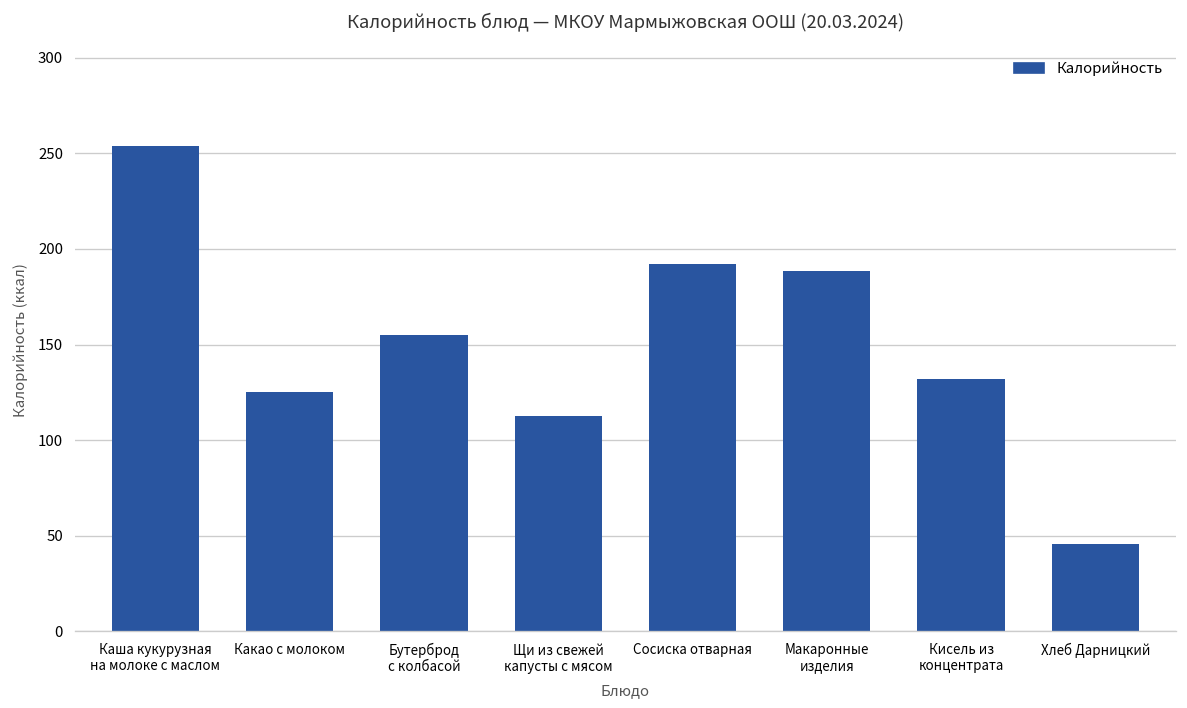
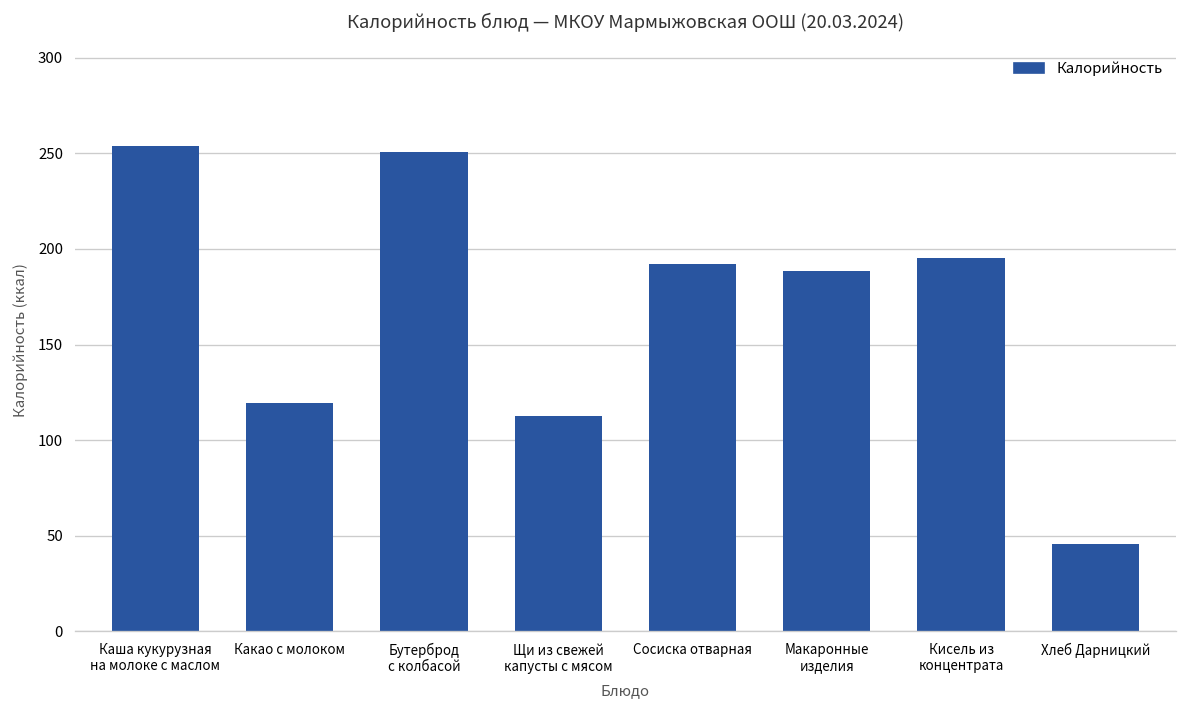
  {
    "Каша кукурузная на молоке с маслом": 254,
-   "Какао с молоком": 125,
-   "Бутерброд с колбасой": 155,
+   "Какао с молоком": 119,
+   "Бутерброд с колбасой": 251,
    "Щи из свежей капусты с мясом": 112,
    "Сосиска отварная": 192,
    "Макаронные изделия": 188,
-   "Кисель из концентрата": 132,
+   "Кисель из концентрата": 195,
    "Хлеб Дарницкий": 46
  }
